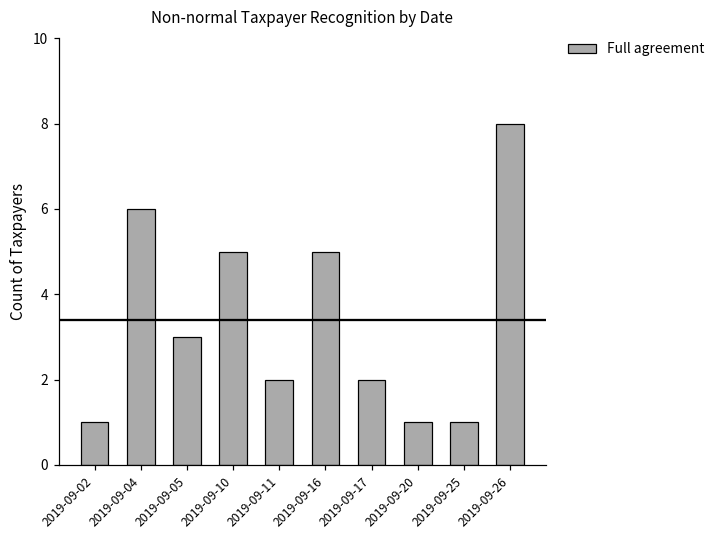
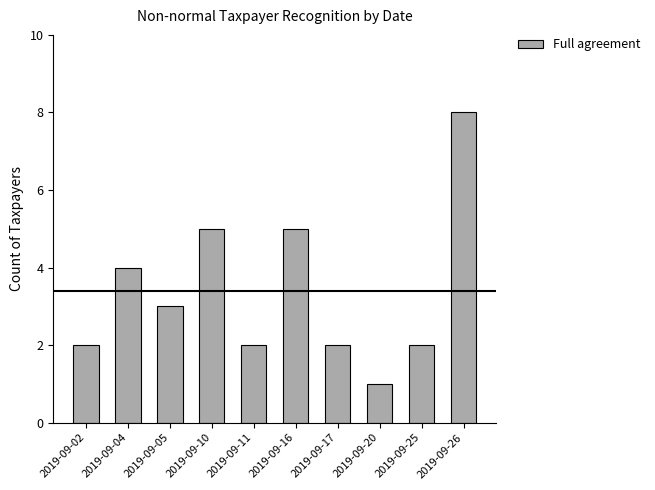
  {
-   "2019-09-02": 1,
-   "2019-09-04": 6,
+   "2019-09-02": 2,
+   "2019-09-04": 4,
    "2019-09-05": 3,
    "2019-09-10": 5,
    "2019-09-11": 2,
    "2019-09-16": 5,
    "2019-09-17": 2,
    "2019-09-20": 1,
-   "2019-09-25": 1,
+   "2019-09-25": 2,
    "2019-09-26": 8
  }
